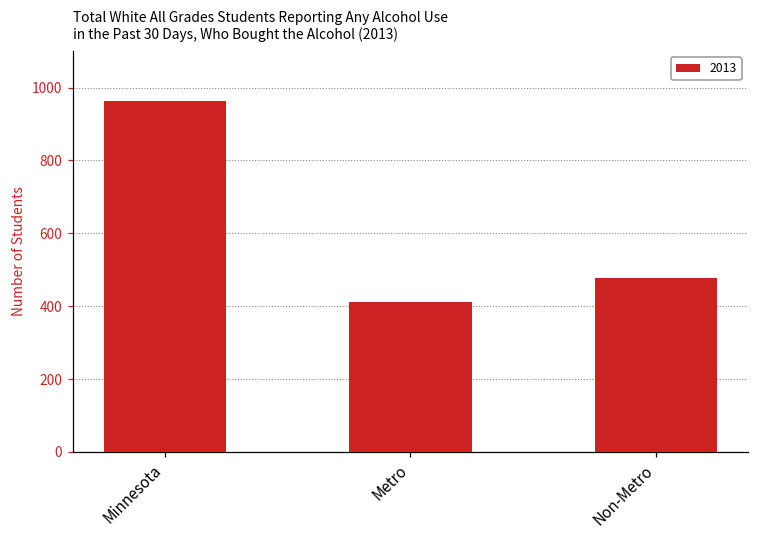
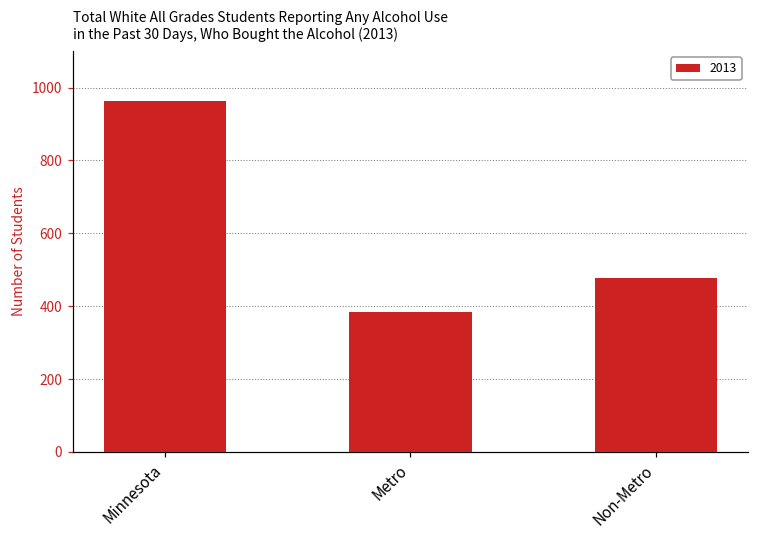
  {
    "Minnesota": 960,
-   "Metro": 410,
+   "Metro": 380,
    "Non-Metro": 480
  }
